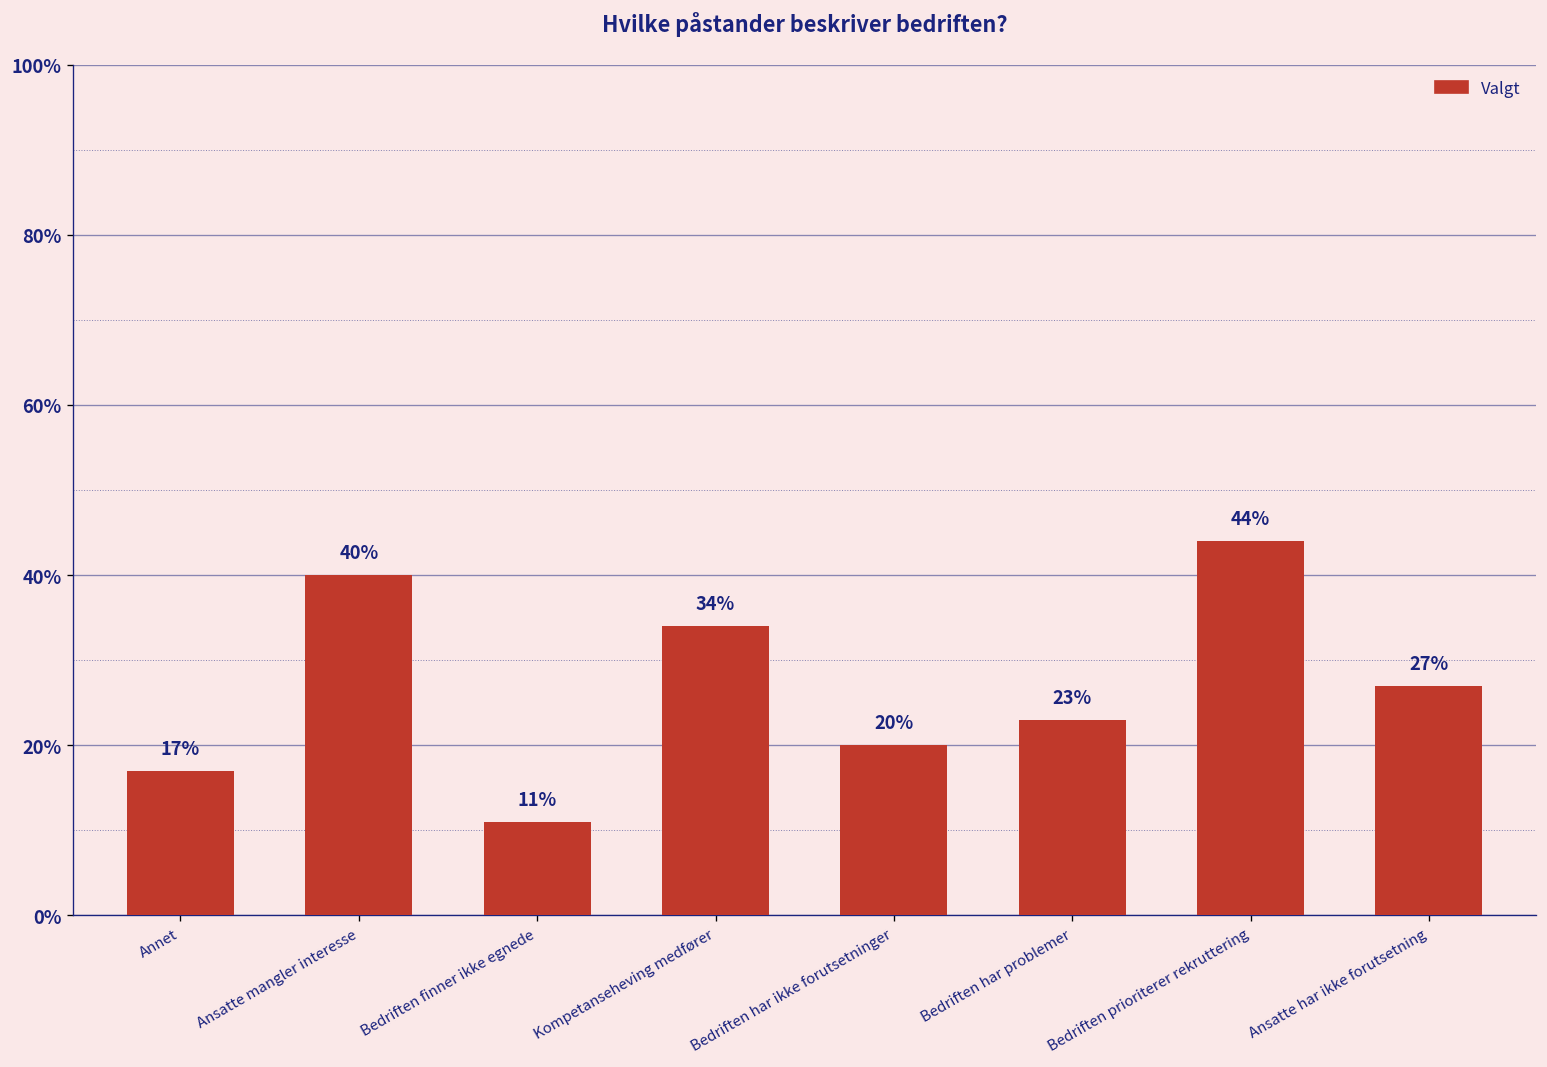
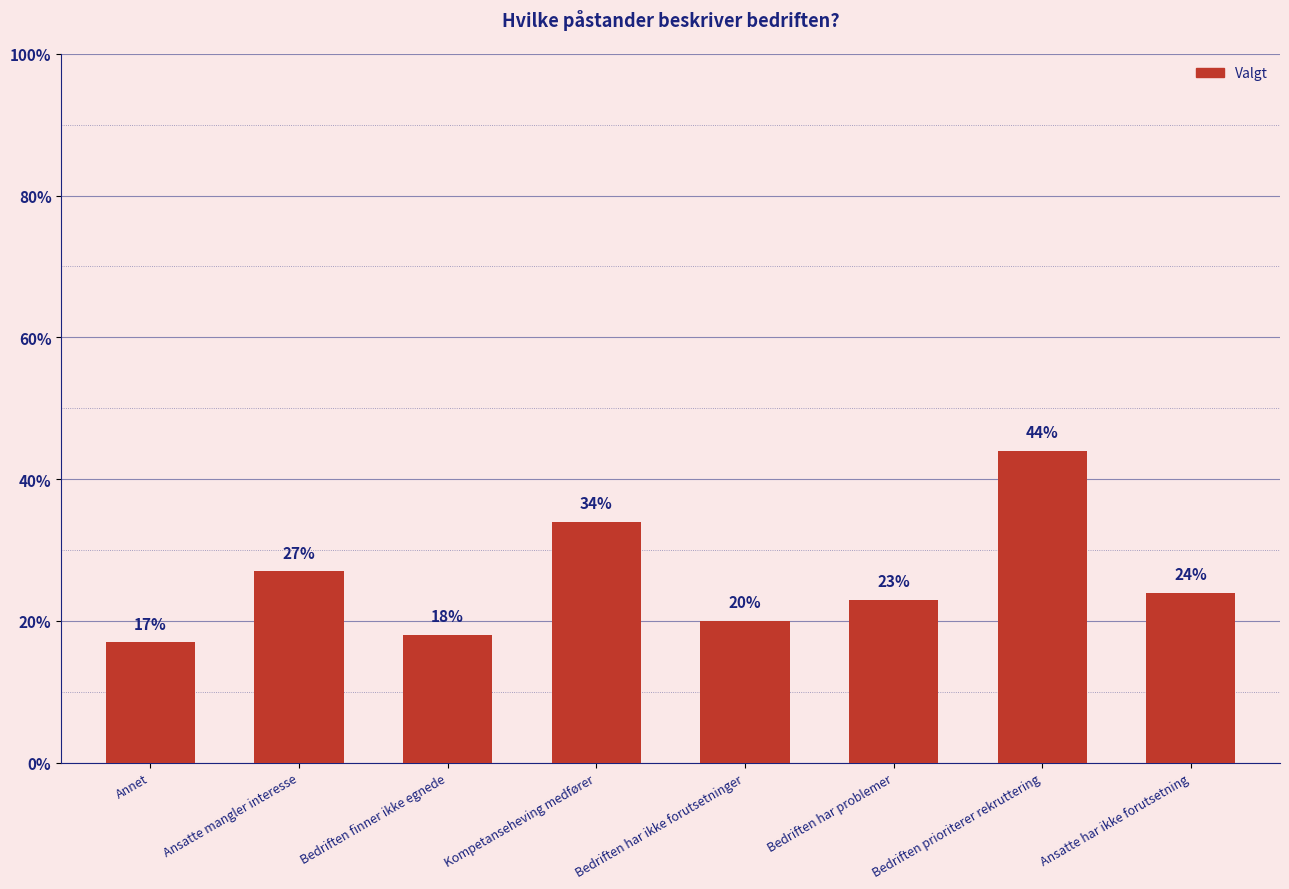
  {
    "Annet": "17%",
-   "Ansatte mangler interesse": "40%",
-   "Bedriften finner ikke egnede": "11%",
+   "Ansatte mangler interesse": "27%",
+   "Bedriften finner ikke egnede": "18%",
    "Kompetanseheving medfører": "34%",
    "Bedriften har ikke forutsetninger": "20%",
    "Bedriften har problemer": "23%",
    "Bedriften prioriterer rekruttering": "44%",
-   "Ansatte har ikke forutsetning": "27%"
+   "Ansatte har ikke forutsetning": "24%"
  }
